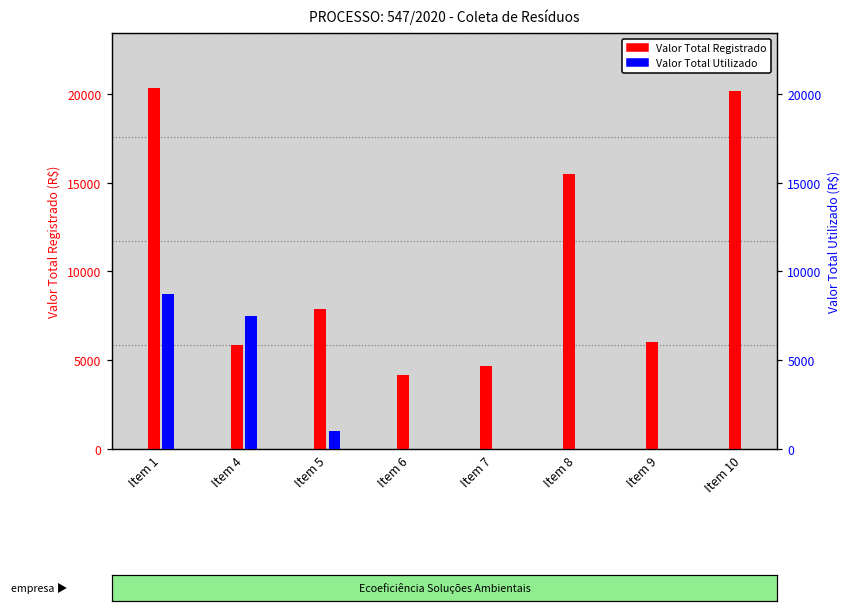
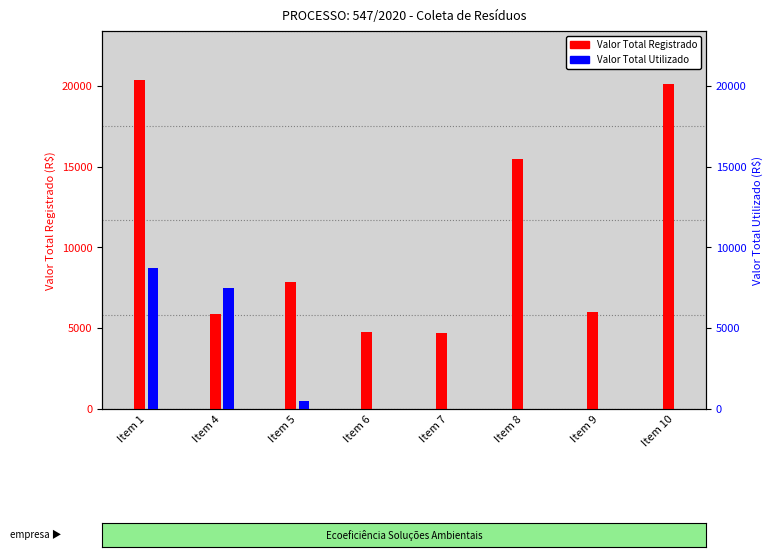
  {
    "Valor Total Registrado": {
      "Item 1": 20300,
      "Item 4": 5900,
      "Item 5": 7900,
-     "Item 6": 4200,
+     "Item 6": 4700,
      "Item 7": 4700,
      "Item 8": 15500,
      "Item 9": 6000,
      "Item 10": 20100
    },
    "Valor Total Utilizado": {
      "Item 1": 8700,
      "Item 4": 7500,
-     "Item 5": 1000,
+     "Item 5": 500,
      "Item 6": 0,
      "Item 7": 0,
      "Item 8": 0,
      "Item 9": 0,
      "Item 10": 0
    }
  }
